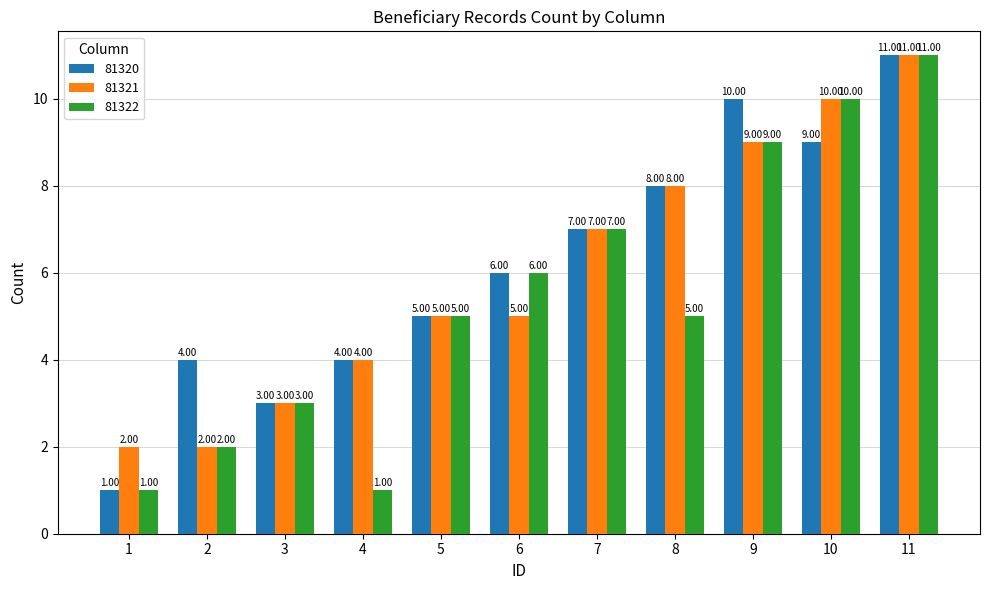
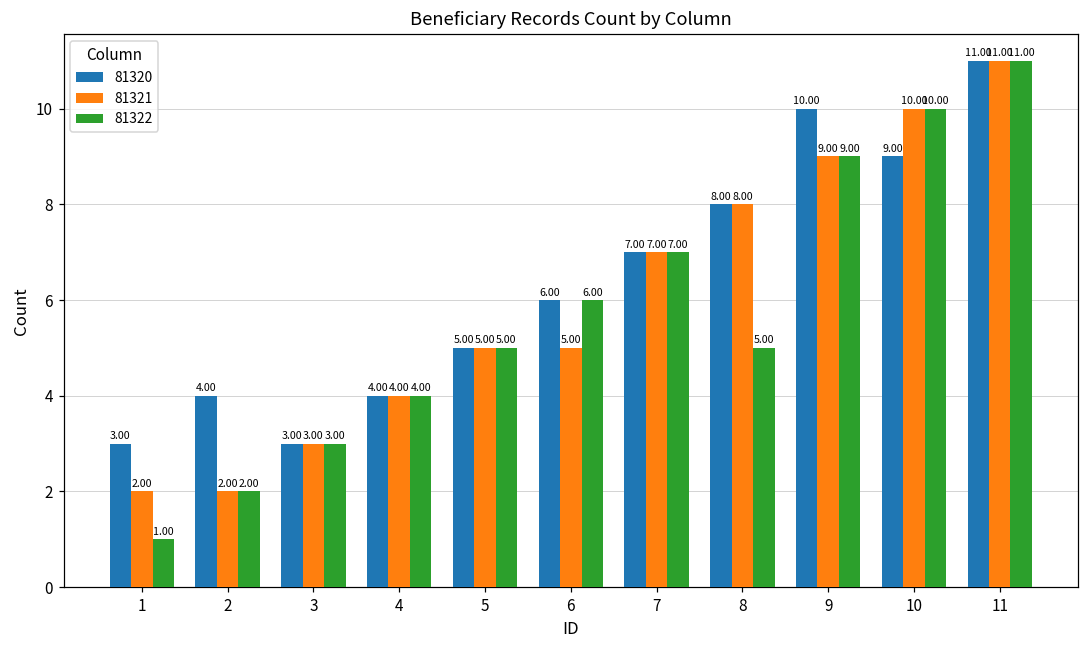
  {
    "81320": {
-     "1": 1.00,
+     "1": 3.00,
      "2": 4.00,
      "3": 3.00,
      "4": 4.00,
      "5": 5.00,
      "6": 6.00,
      "7": 7.00,
      "8": 8.00,
      "9": 10.00,
      "10": 9.00
    },
    "81321": {
      "1": 2.00,
      "2": 2.00,
      "3": 3.00,
      "4": 4.00,
      "5": 5.00,
      "6": 5.00,
      "7": 7.00,
      "8": 8.00,
      "9": 9.00
    },
    "81322": {
      "1": 1.00,
      "2": 2.00,
      "3": 3.00,
-     "4": 1.00,
+     "4": 4.00,
      "5": 5.00,
      "6": 6.00,
      "7": 7.00,
      "8": 5.00,
      "9": 9.00
    }
  }
